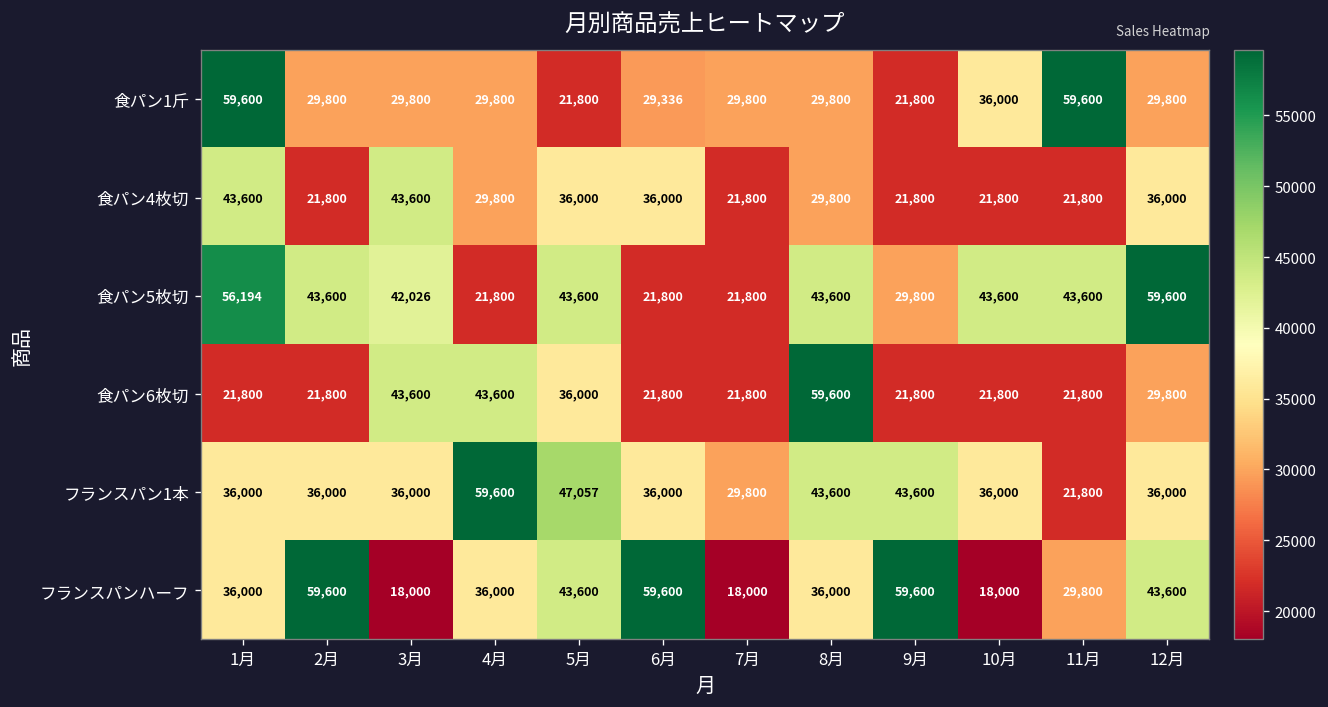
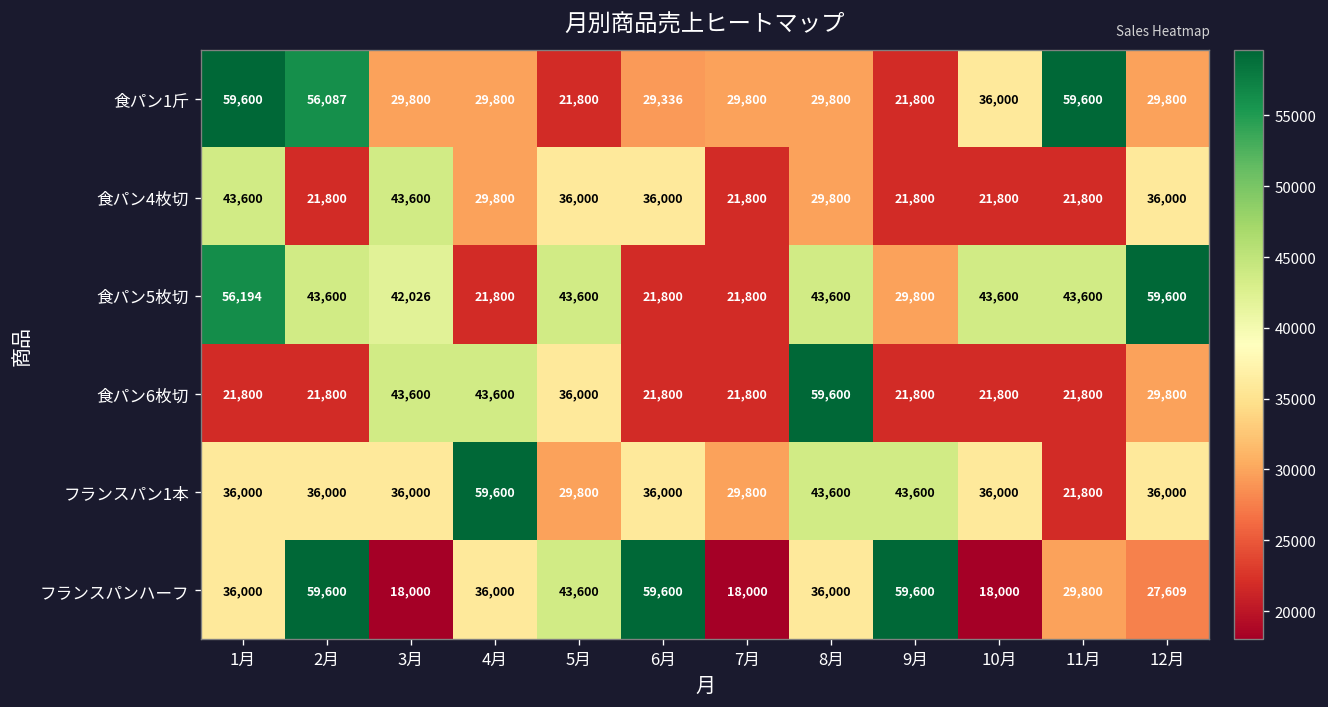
  {
    "食パン1斤": {
      "1月": "59,600",
-     "2月": "29,800",
+     "2月": "56,087",
      "3月": "29,800",
      "4月": "29,800",
      "5月": "21,800",
      "6月": "29,336",
      "7月": "29,800",
      "8月": "29,800",
      "9月": "21,800",
      "10月": "36,000",
      "11月": "59,600",
      "12月": "29,800"
    },
    "食パン4枚切": {
      "1月": "43,600",
      "2月": "21,800",
      "3月": "43,600",
      "4月": "29,800",
      "5月": "36,000",
      "6月": "36,000",
      "7月": "21,800",
      "8月": "29,800",
      "9月": "21,800",
      "10月": "21,800",
      "11月": "21,800",
      "12月": "36,000"
    },
    "食パン5枚切": {
      "1月": "56,194",
      "2月": "43,600",
      "3月": "42,026",
      "4月": "21,800",
      "5月": "43,600",
      "6月": "21,800",
      "7月": "21,800",
      "8月": "43,600",
      "9月": "29,800",
      "10月": "43,600",
      "11月": "43,600",
      "12月": "59,600"
    },
    "食パン6枚切": {
      "1月": "21,800",
      "2月": "21,800",
      "3月": "43,600",
      "4月": "43,600",
      "5月": "36,000",
      "6月": "21,800",
      "7月": "21,800",
      "8月": "59,600",
      "9月": "21,800",
      "10月": "21,800",
      "11月": "21,800",
      "12月": "29,800"
    },
    "フランスパン1本": {
      "1月": "36,000",
      "2月": "36,000",
      "3月": "36,000",
      "4月": "59,600",
-     "5月": "47,057",
+     "5月": "29,800",
      "6月": "36,000",
      "7月": "29,800",
      "8月": "43,600",
      "9月": "43,600",
      "10月": "36,000",
      "11月": "21,800",
      "12月": "36,000"
    },
    "フランスパンハーフ": {
      "1月": "36,000",
      "2月": "59,600",
      "3月": "18,000",
      "4月": "36,000",
      "5月": "43,600",
      "6月": "59,600",
      "7月": "18,000",
      "8月": "36,000",
      "9月": "59,600",
      "10月": "18,000",
      "11月": "29,800",
-     "12月": "43,600"
+     "12月": "27,609"
    }
  }
